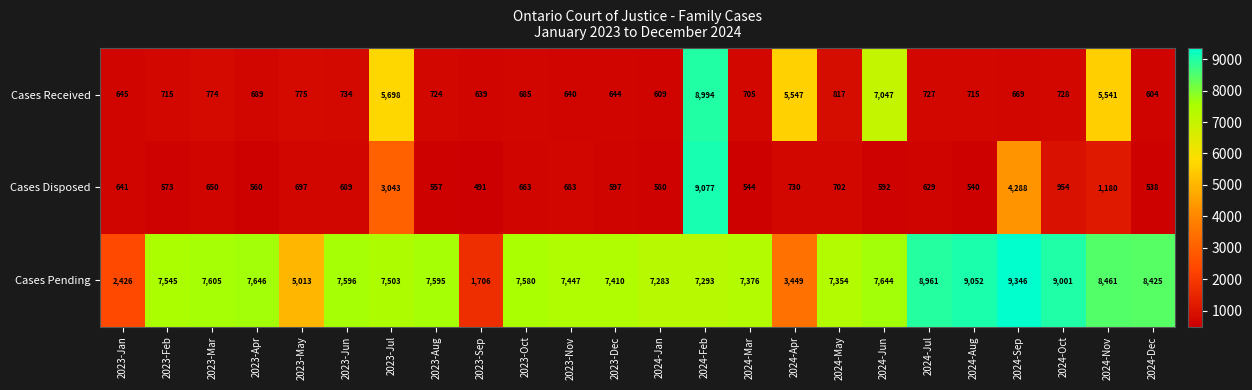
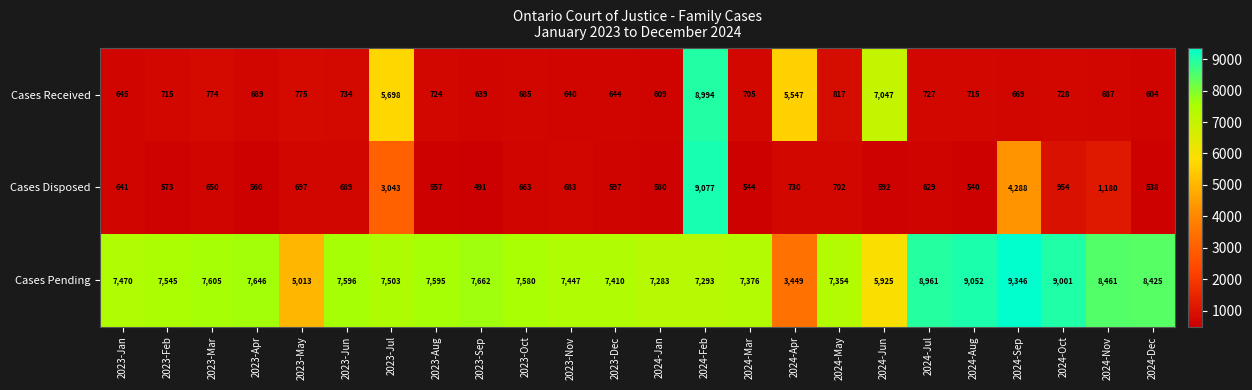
  {
    "Cases Received": {
      "2023-Jan": "645",
      "2023-Feb": "715",
      "2023-Mar": "774",
      "2023-Apr": "689",
      "2023-May": "775",
      "2023-Jun": "734",
      "2023-Jul": "5,698",
      "2023-Aug": "724",
      "2023-Sep": "639",
      "2023-Oct": "685",
      "2023-Nov": "640",
      "2023-Dec": "644",
      "2024-Jan": "609",
      "2024-Feb": "8,994",
      "2024-Mar": "705",
      "2024-Apr": "5,547",
      "2024-May": "817",
      "2024-Jun": "7,047",
      "2024-Jul": "727",
      "2024-Aug": "715",
      "2024-Sep": "669",
      "2024-Oct": "728",
-     "2024-Nov": "5,541",
+     "2024-Nov": "687",
      "2024-Dec": "604"
    },
    "Cases Disposed": {
      "2023-Jan": "641",
      "2023-Feb": "573",
      "2023-Mar": "650",
      "2023-Apr": "560",
      "2023-May": "697",
      "2023-Jun": "689",
      "2023-Jul": "3,043",
      "2023-Aug": "557",
      "2023-Sep": "491",
      "2023-Oct": "663",
      "2023-Nov": "683",
      "2023-Dec": "597",
      "2024-Jan": "580",
      "2024-Feb": "9,077",
      "2024-Mar": "544",
      "2024-Apr": "730",
      "2024-May": "702",
      "2024-Jun": "592",
      "2024-Jul": "629",
      "2024-Aug": "540",
      "2024-Sep": "4,288",
      "2024-Oct": "954",
      "2024-Nov": "1,180",
      "2024-Dec": "538"
    },
    "Cases Pending": {
-     "2023-Jan": "2,426",
+     "2023-Jan": "7,470",
      "2023-Feb": "7,545",
      "2023-Mar": "7,605",
      "2023-Apr": "7,646",
      "2023-May": "5,013",
      "2023-Jun": "7,596",
      "2023-Jul": "7,503",
      "2023-Aug": "7,595",
-     "2023-Sep": "1,706",
+     "2023-Sep": "7,662",
      "2023-Oct": "7,580",
      "2023-Nov": "7,447",
      "2023-Dec": "7,410",
      "2024-Jan": "7,283",
      "2024-Feb": "7,293",
      "2024-Mar": "7,376",
      "2024-Apr": "3,449",
      "2024-May": "7,354",
-     "2024-Jun": "7,644",
+     "2024-Jun": "5,925",
      "2024-Jul": "8,961",
      "2024-Aug": "9,052",
      "2024-Sep": "9,346",
      "2024-Oct": "9,001",
      "2024-Nov": "8,461",
      "2024-Dec": "8,425"
    }
  }
